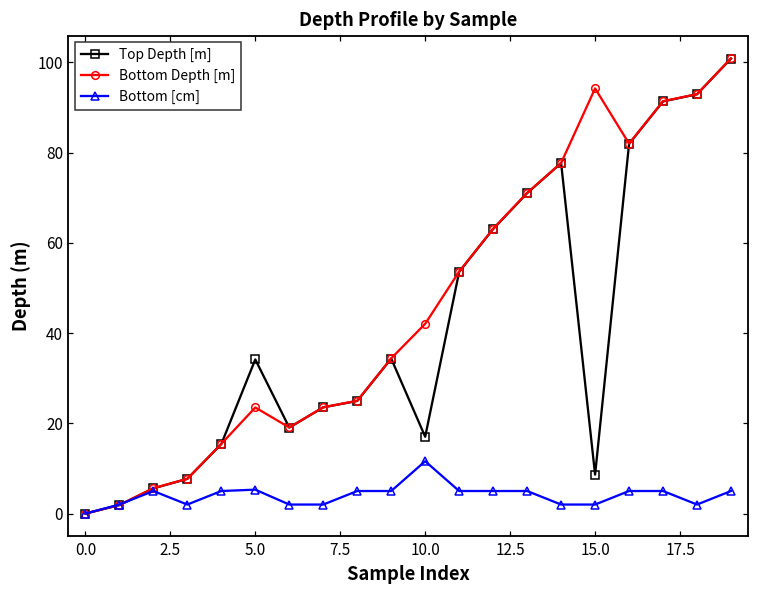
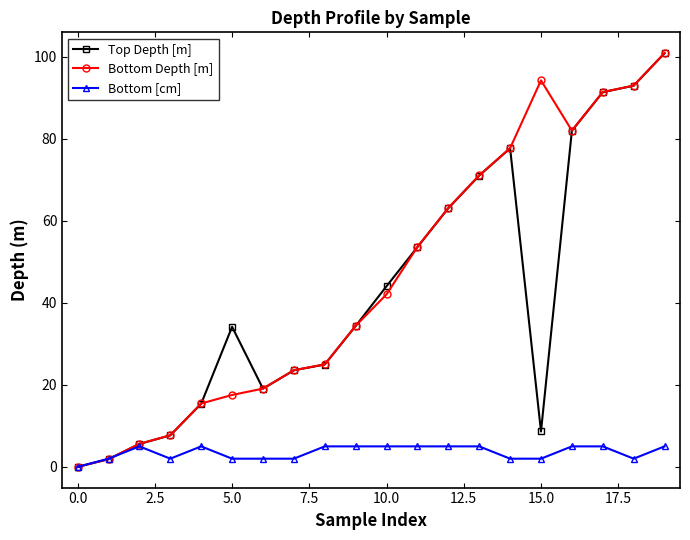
  {
    "Top Depth [m]": {
      "5.0": 34,
-     "10.0": 17,
+     "10.0": 44,
      "15.0": 9
    },
    "Bottom Depth [m]": {
-     "5.0": 24,
+     "5.0": 18,
      "10.0": 42,
      "15.0": 94
    },
    "Bottom [cm]": {
-     "5.0": 5,
-     "10.0": 12,
+     "5.0": 2,
+     "10.0": 5,
      "15.0": 2
    }
  }
